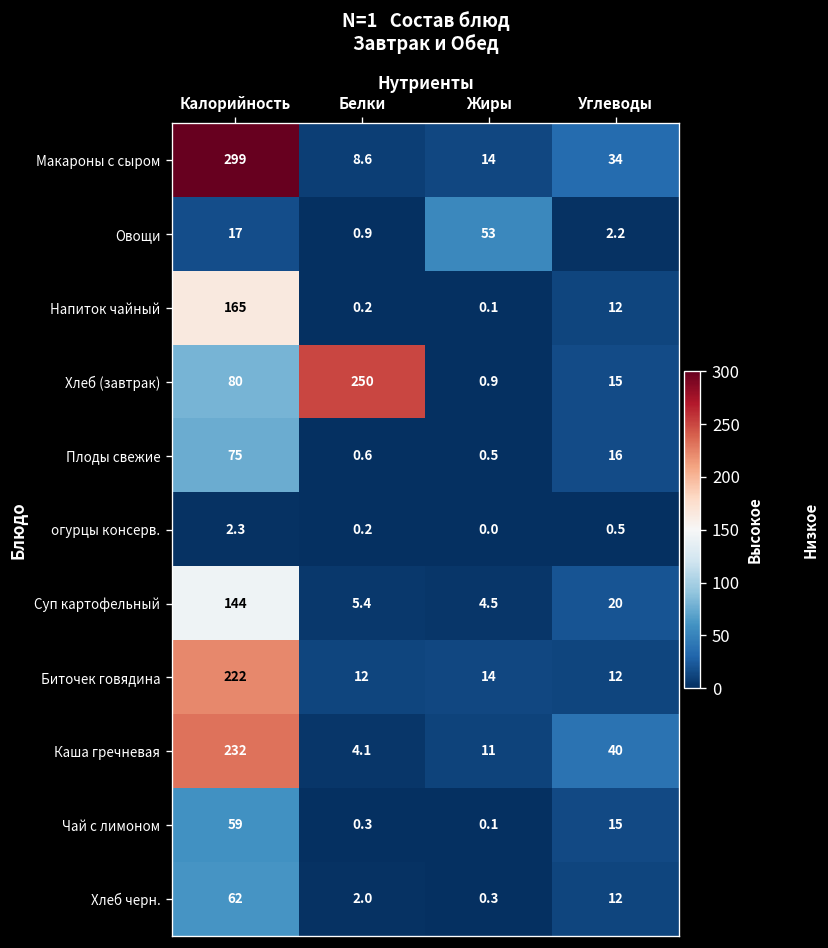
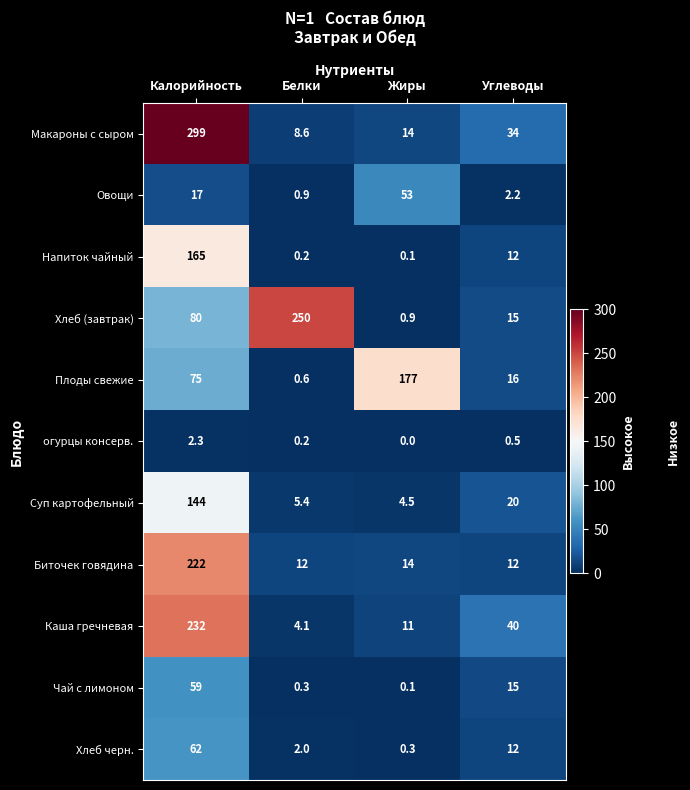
  {
    "Макароны с сыром": {
      "Калорийность": 299,
      "Белки": 8.6,
      "Жиры": 14,
      "Углеводы": 34
    },
    "Овощи": {
      "Калорийность": 17,
      "Белки": 0.9,
      "Жиры": 53,
      "Углеводы": 2.2
    },
    "Напиток чайный": {
      "Калорийность": 165,
      "Белки": 0.2,
      "Жиры": 0.1,
      "Углеводы": 12
    },
    "Хлеб (завтрак)": {
      "Калорийность": 80,
      "Белки": 250,
      "Жиры": 0.9,
      "Углеводы": 15
    },
    "Плоды свежие": {
      "Калорийность": 75,
      "Белки": 0.6,
-     "Жиры": 0.5,
+     "Жиры": 177,
      "Углеводы": 16
    },
    "огурцы консерв.": {
      "Калорийность": 2.3,
      "Белки": 0.2,
      "Жиры": 0.0,
      "Углеводы": 0.5
    },
    "Суп картофельный": {
      "Калорийность": 144,
      "Белки": 5.4,
      "Жиры": 4.5,
      "Углеводы": 20
    },
    "Биточек говядина": {
      "Калорийность": 222,
      "Белки": 12,
      "Жиры": 14,
      "Углеводы": 12
    },
    "Каша гречневая": {
      "Калорийность": 232,
      "Белки": 4.1,
      "Жиры": 11,
      "Углеводы": 40
    },
    "Чай с лимоном": {
      "Калорийность": 59,
      "Белки": 0.3,
      "Жиры": 0.1,
      "Углеводы": 15
    },
    "Хлеб черн.": {
      "Калорийность": 62,
      "Белки": 2.0,
      "Жиры": 0.3,
      "Углеводы": 12
    }
  }
